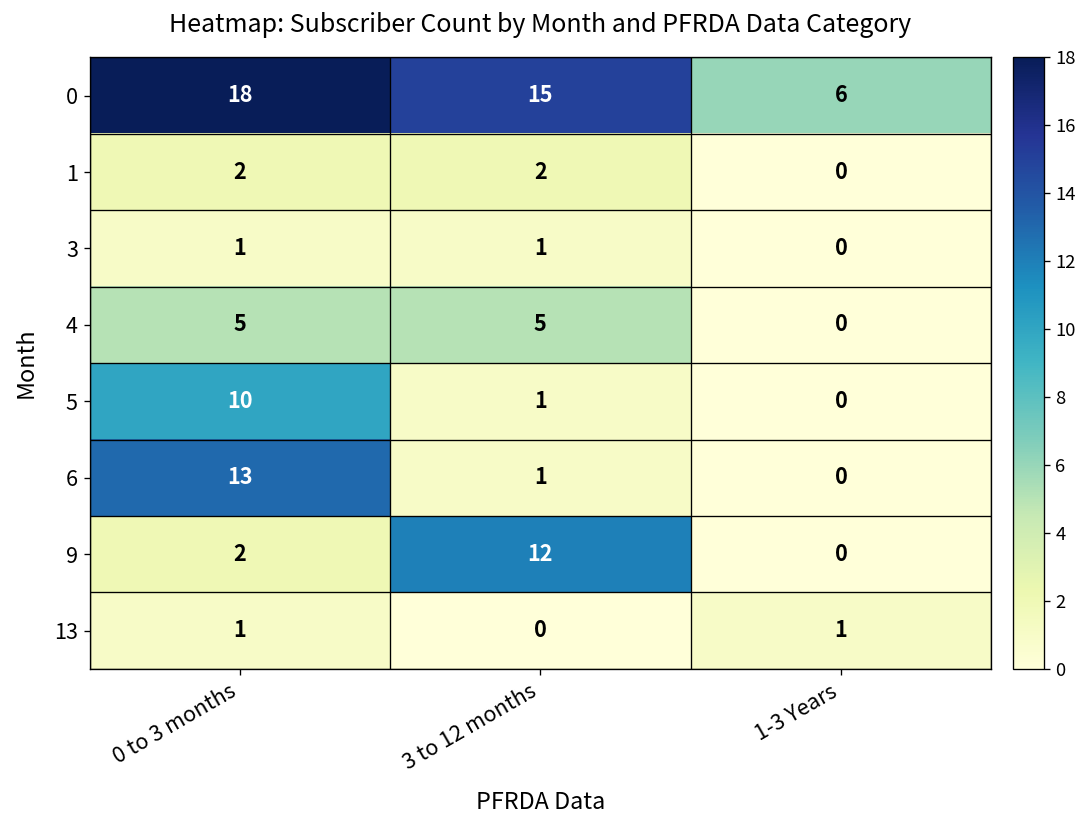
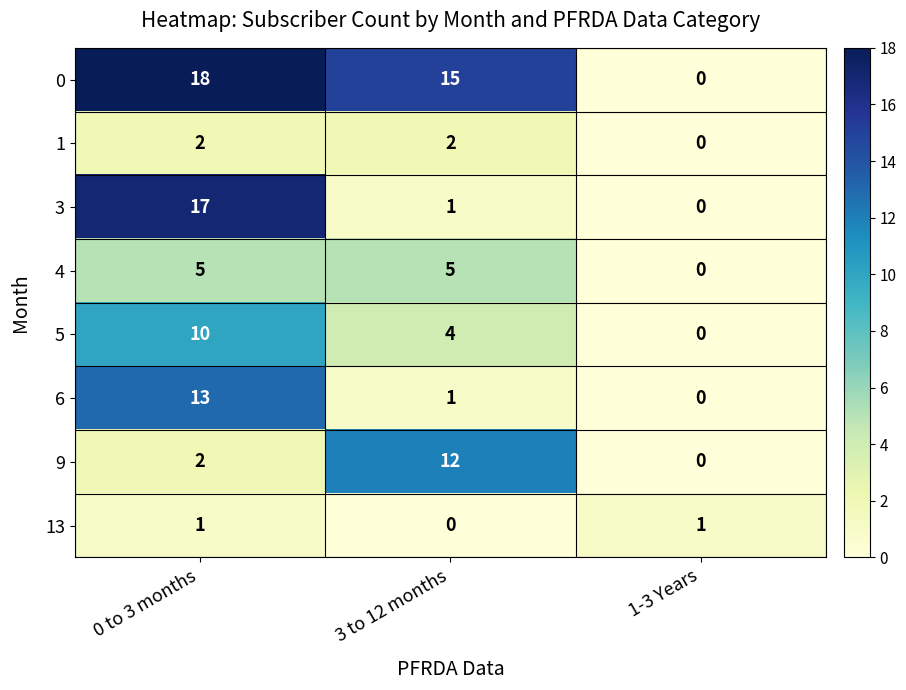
  {
    "0": {
      "0 to 3 months": 18,
      "3 to 12 months": 15,
-     "1-3 Years": 6
+     "1-3 Years": 0
    },
    "1": {
      "0 to 3 months": 2,
      "3 to 12 months": 2,
      "1-3 Years": 0
    },
    "3": {
-     "0 to 3 months": 1,
+     "0 to 3 months": 17,
      "3 to 12 months": 1,
      "1-3 Years": 0
    },
    "4": {
      "0 to 3 months": 5,
      "3 to 12 months": 5,
      "1-3 Years": 0
    },
    "5": {
      "0 to 3 months": 10,
-     "3 to 12 months": 1,
+     "3 to 12 months": 4,
      "1-3 Years": 0
    },
    "6": {
      "0 to 3 months": 13,
      "3 to 12 months": 1,
      "1-3 Years": 0
    },
    "9": {
      "0 to 3 months": 2,
      "3 to 12 months": 12,
      "1-3 Years": 0
    },
    "13": {
      "0 to 3 months": 1,
      "3 to 12 months": 0,
      "1-3 Years": 1
    }
  }
